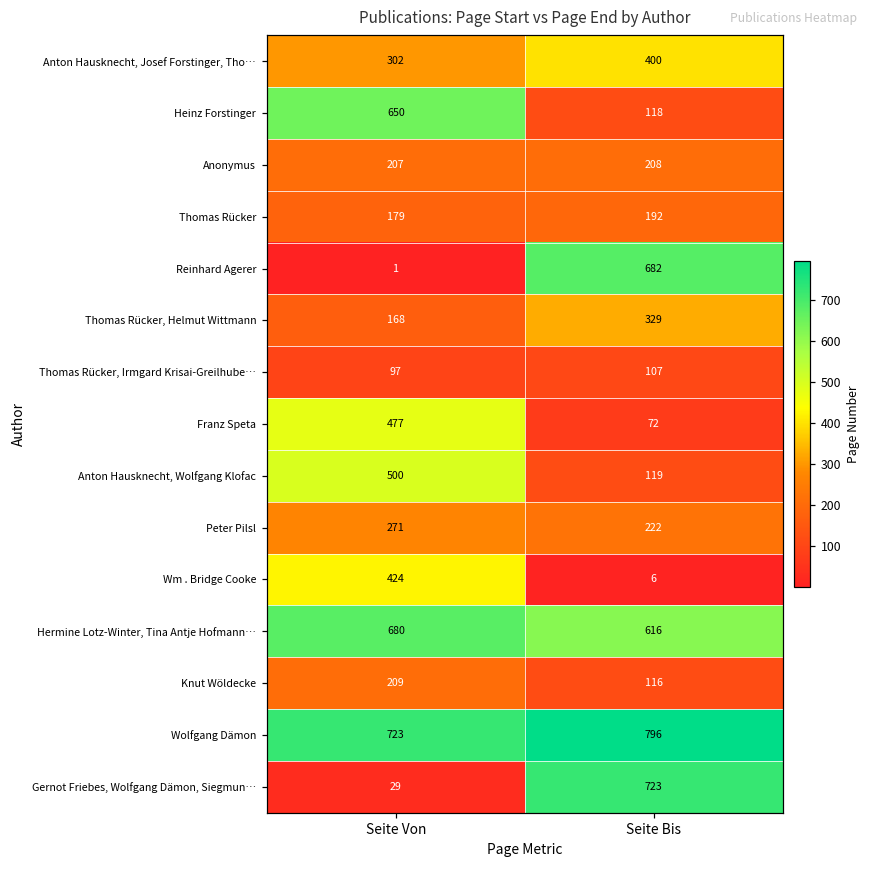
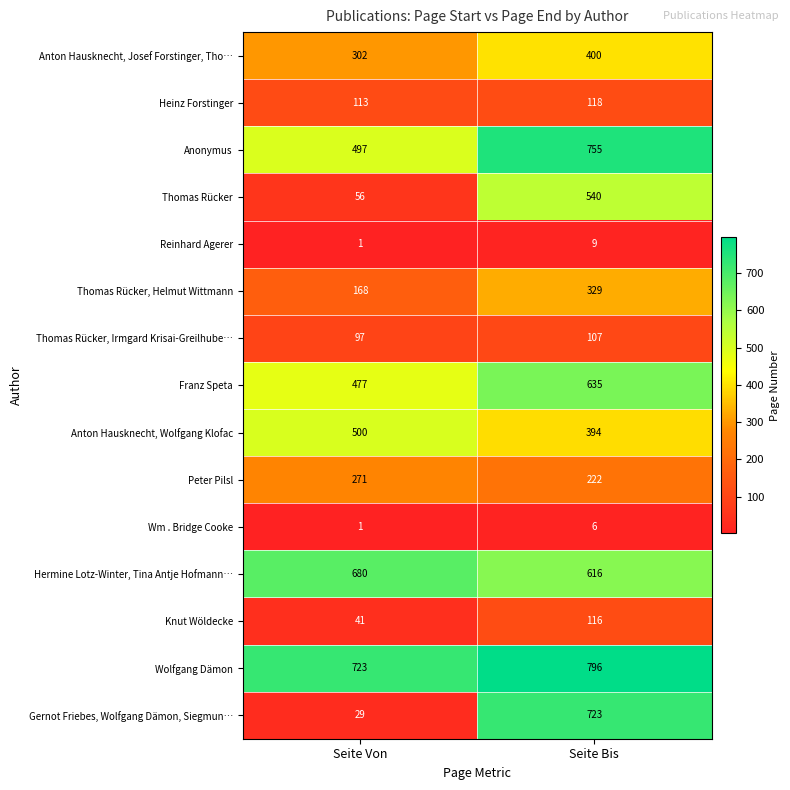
  {
    "Anton Hausknecht, Josef Forstinger, Tho…": {
      "Seite Von": 302,
      "Seite Bis": 400
    },
    "Heinz Forstinger": {
-     "Seite Von": 650,
+     "Seite Von": 113,
      "Seite Bis": 118
    },
    "Anonymus": {
-     "Seite Von": 207,
-     "Seite Bis": 208
+     "Seite Von": 497,
+     "Seite Bis": 755
    },
    "Thomas Rücker": {
-     "Seite Von": 179,
-     "Seite Bis": 192
+     "Seite Von": 56,
+     "Seite Bis": 540
    },
    "Reinhard Agerer": {
      "Seite Von": 1,
-     "Seite Bis": 682
+     "Seite Bis": 9
    },
    "Thomas Rücker, Helmut Wittmann": {
      "Seite Von": 168,
      "Seite Bis": 329
    },
    "Thomas Rücker, Irmgard Krisai-Greilhube…": {
      "Seite Von": 97,
      "Seite Bis": 107
    },
    "Franz Speta": {
      "Seite Von": 477,
-     "Seite Bis": 72
+     "Seite Bis": 635
    },
    "Anton Hausknecht, Wolfgang Klofac": {
      "Seite Von": 500,
-     "Seite Bis": 119
+     "Seite Bis": 394
    },
    "Peter Pilsl": {
      "Seite Von": 271,
      "Seite Bis": 222
    },
    "Wm . Bridge Cooke": {
-     "Seite Von": 424,
+     "Seite Von": 1,
      "Seite Bis": 6
    },
    "Hermine Lotz-Winter, Tina Antje Hofmann…": {
      "Seite Von": 680,
      "Seite Bis": 616
    },
    "Knut Wöldecke": {
-     "Seite Von": 209,
+     "Seite Von": 41,
      "Seite Bis": 116
    },
    "Wolfgang Dämon": {
      "Seite Von": 723,
      "Seite Bis": 796
    },
    "Gernot Friebes, Wolfgang Dämon, Siegmun…": {
      "Seite Von": 29,
      "Seite Bis": 723
    }
  }
